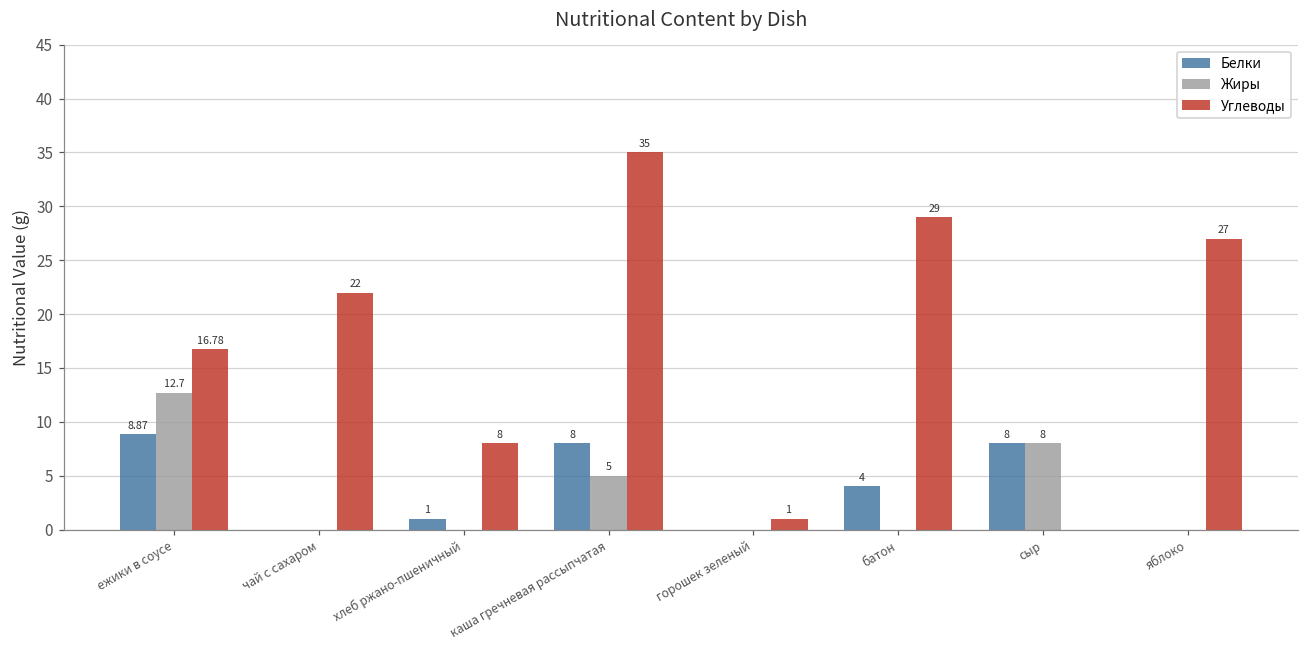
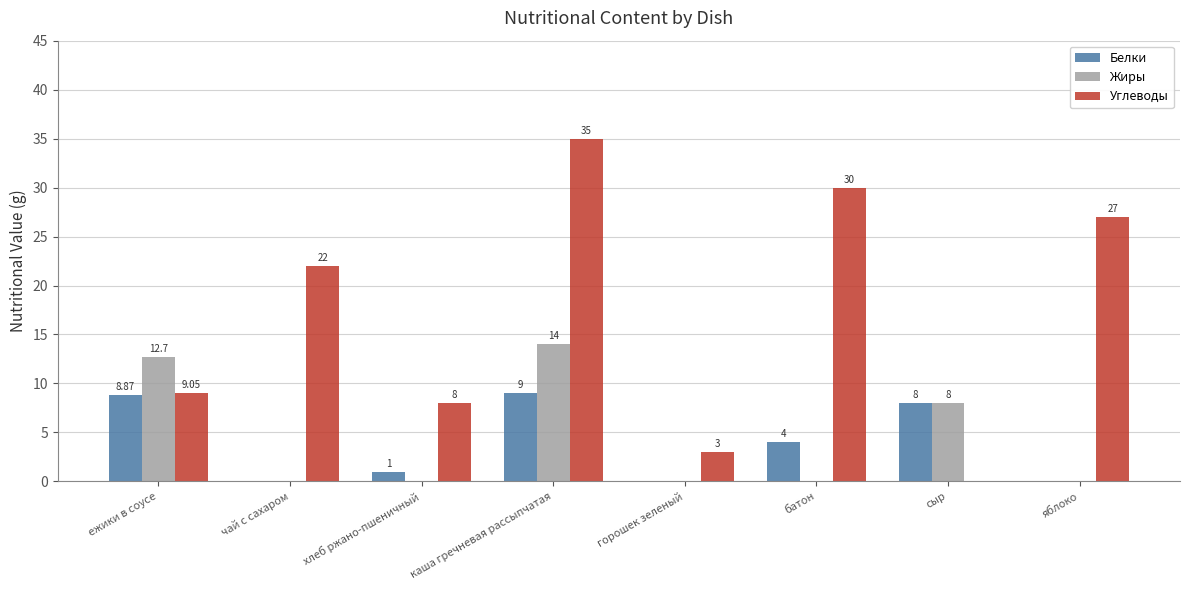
  {
    "Белки": {
      "ежики в соусе": 8.87,
      "хлеб ржано-пшеничный": 1,
-     "каша гречневая рассыпчатая": 8,
+     "каша гречневая рассыпчатая": 9,
      "батон": 4,
      "сыр": 8
    },
    "Жиры": {
      "ежики в соусе": 12.7,
-     "каша гречневая рассыпчатая": 5,
+     "каша гречневая рассыпчатая": 14,
      "сыр": 8
    },
    "Углеводы": {
-     "ежики в соусе": 16.78,
+     "ежики в соусе": 9.05,
      "чай с сахаром": 22,
      "хлеб ржано-пшеничный": 8,
      "каша гречневая рассыпчатая": 35,
-     "горошек зеленый": 1,
-     "батон": 29,
+     "горошек зеленый": 3,
+     "батон": 30,
      "яблоко": 27
    }
  }
